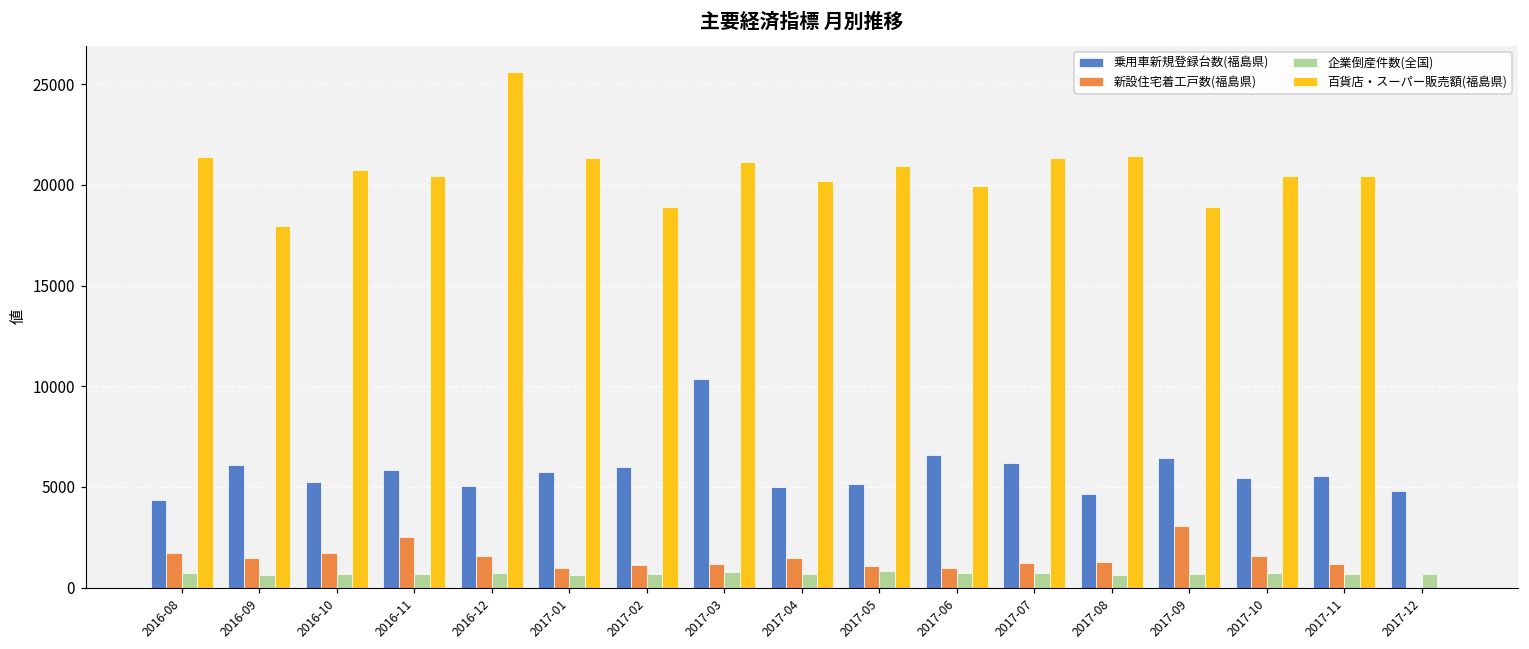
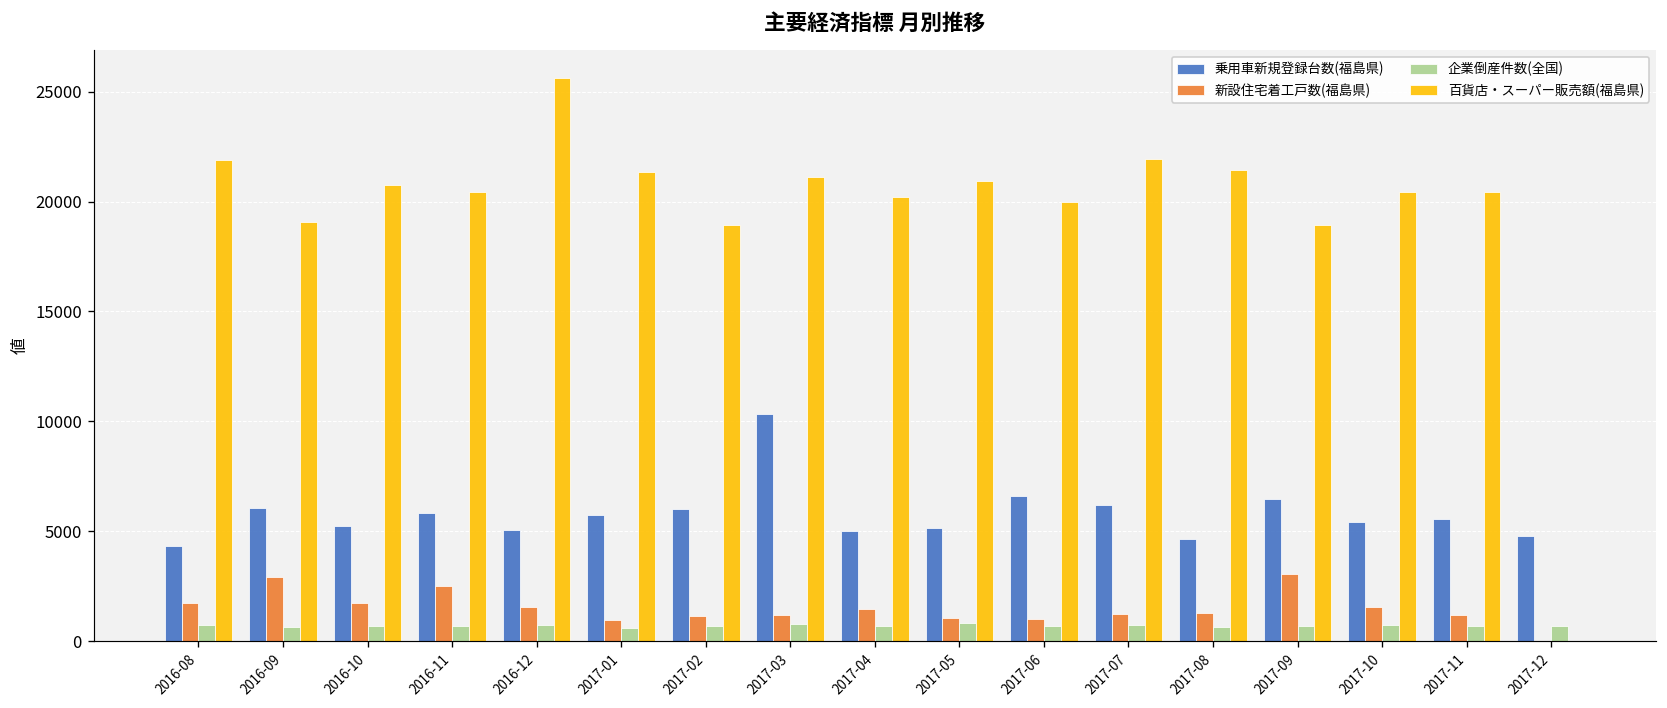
  {
    "乗用車新規登録台数(福島県)": {
      "2016-08": 4300,
      "2016-09": 6100,
      "2016-10": 5300,
      "2016-11": 5800,
      "2016-12": 5100,
      "2017-01": 5700,
      "2017-02": 6000,
      "2017-03": 10400,
      "2017-04": 5000,
      "2017-05": 5200,
      "2017-06": 6600,
      "2017-07": 6200,
      "2017-08": 4600,
      "2017-09": 6500,
      "2017-10": 5400,
      "2017-11": 5600,
      "2017-12": 4800
    },
    "新設住宅着工戸数(福島県)": {
      "2016-08": 1700,
-     "2016-09": 1400,
+     "2016-09": 2900,
      "2016-10": 1700,
      "2016-11": 2500,
      "2016-12": 1600,
      "2017-01": 1000,
      "2017-02": 1100,
      "2017-03": 1200,
      "2017-04": 1500,
      "2017-05": 1100,
      "2017-06": 1000,
      "2017-07": 1200,
      "2017-08": 1300,
      "2017-09": 3100,
      "2017-10": 1600,
      "2017-11": 1200,
      "2017-12": 0
    },
    "企業倒産件数(全国)": {
      "2016-08": 700,
      "2016-09": 600,
      "2016-10": 700,
      "2016-11": 700,
      "2016-12": 700,
      "2017-01": 600,
      "2017-02": 700,
      "2017-03": 800,
      "2017-04": 700,
      "2017-05": 800,
      "2017-06": 700,
      "2017-07": 700,
      "2017-08": 600,
      "2017-09": 700,
      "2017-10": 700,
      "2017-11": 700,
      "2017-12": 700
    },
    "百貨店・スーパー販売額(福島県)": {
-     "2016-08": 21400,
-     "2016-09": 18000,
+     "2016-08": 21900,
+     "2016-09": 19100,
      "2016-10": 20700,
      "2016-11": 20400,
      "2016-12": 25600,
      "2017-01": 21300,
      "2017-02": 18900,
      "2017-03": 21100,
      "2017-04": 20200,
      "2017-05": 20900,
      "2017-06": 20000,
-     "2017-07": 21300,
+     "2017-07": 21900,
      "2017-08": 21400,
      "2017-09": 18900,
      "2017-10": 20400,
      "2017-11": 20400,
      "2017-12": 0
    }
  }
